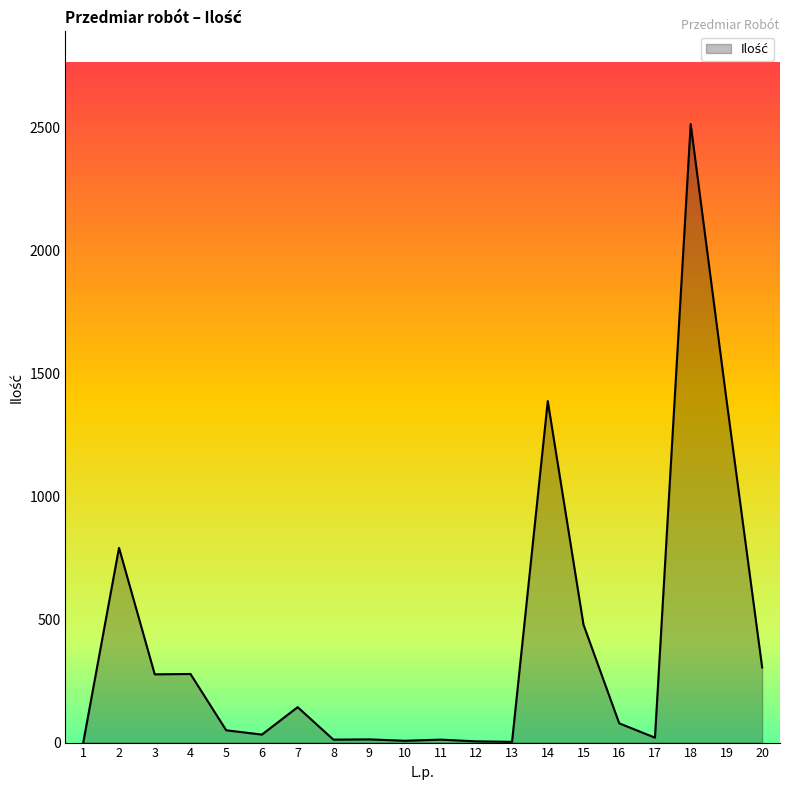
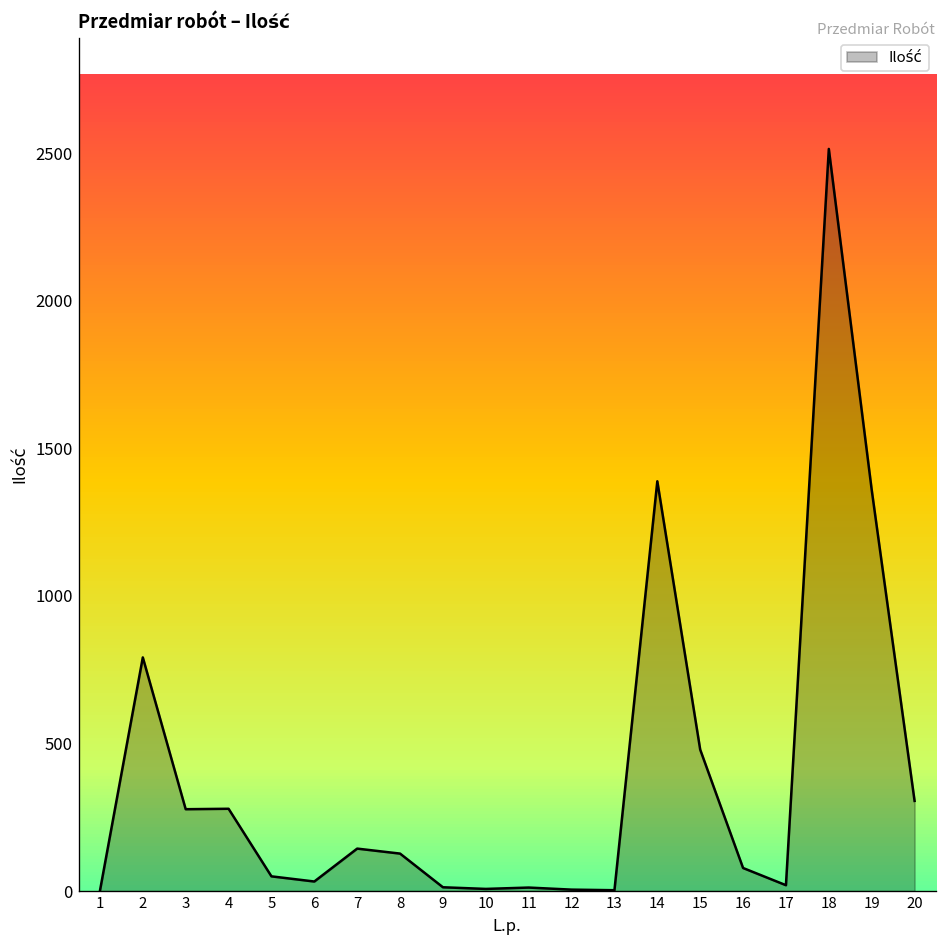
  {
    "1": 0,
    "2": 790,
    "3": 280,
    "4": 280,
    "5": 50,
    "6": 30,
    "7": 140,
-   "8": 10,
+   "8": 130,
    "9": 10,
    "10": 10,
    "11": 10,
    "12": 10,
    "13": 0,
    "14": 1390,
    "15": 480,
    "16": 80,
    "17": 20,
    "18": 2510,
-   "19": 1400,
+   "19": 1360,
    "20": 310
  }
